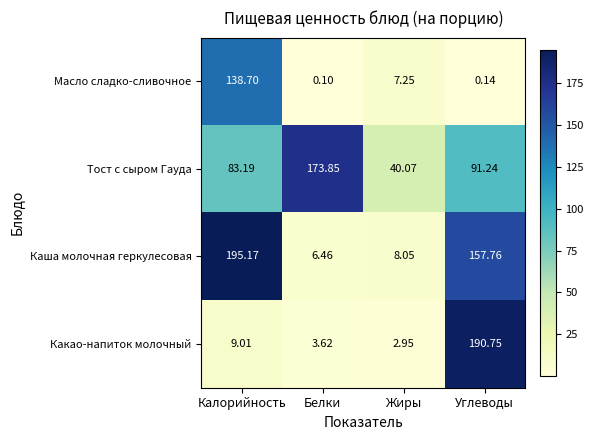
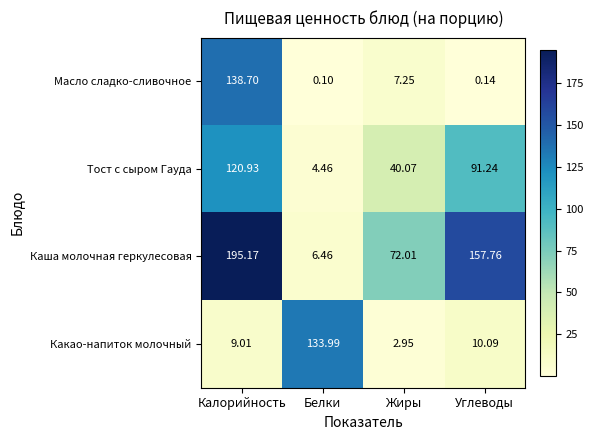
  {
    "Масло сладко-сливочное": {
      "Калорийность": 138.70,
      "Белки": 0.10,
      "Жиры": 7.25,
      "Углеводы": 0.14
    },
    "Тост с сыром Гауда": {
-     "Калорийность": 83.19,
-     "Белки": 173.85,
+     "Калорийность": 120.93,
+     "Белки": 4.46,
      "Жиры": 40.07,
      "Углеводы": 91.24
    },
    "Каша молочная геркулесовая": {
      "Калорийность": 195.17,
      "Белки": 6.46,
-     "Жиры": 8.05,
+     "Жиры": 72.01,
      "Углеводы": 157.76
    },
    "Какао-напиток молочный": {
      "Калорийность": 9.01,
-     "Белки": 3.62,
+     "Белки": 133.99,
      "Жиры": 2.95,
-     "Углеводы": 190.75
+     "Углеводы": 10.09
    }
  }
